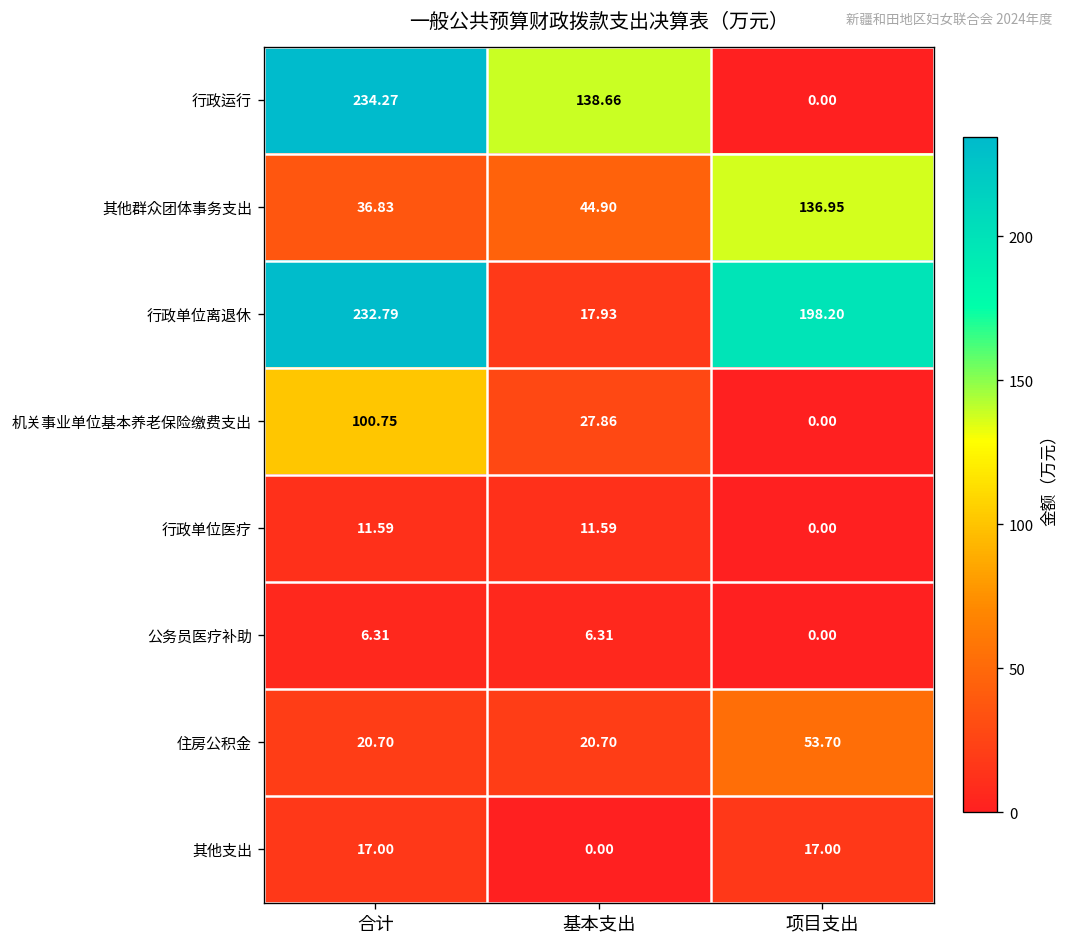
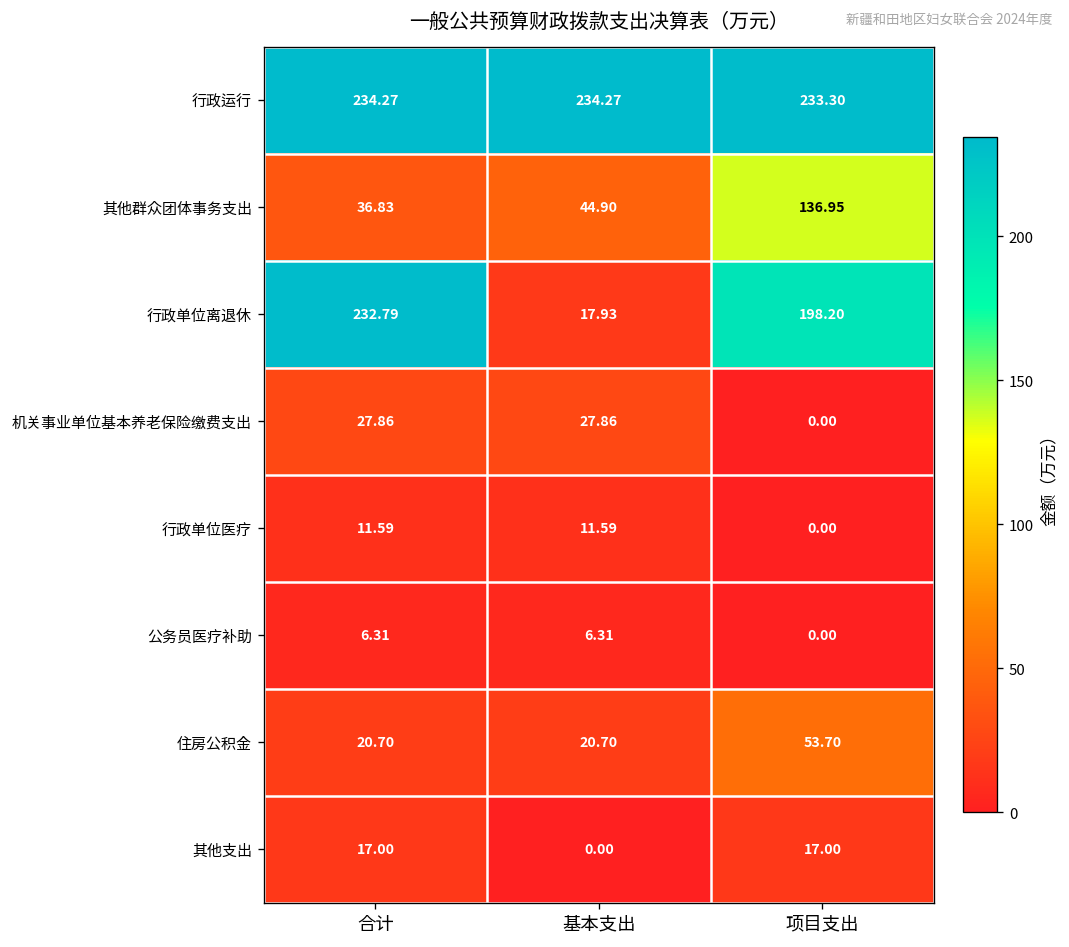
  {
    "行政运行": {
      "合计": 234.27,
-     "基本支出": 138.66,
-     "项目支出": 0.00
+     "基本支出": 234.27,
+     "项目支出": 233.30
    },
    "其他群众团体事务支出": {
      "合计": 36.83,
      "基本支出": 44.90,
      "项目支出": 136.95
    },
    "行政单位离退休": {
      "合计": 232.79,
      "基本支出": 17.93,
      "项目支出": 198.20
    },
    "机关事业单位基本养老保险缴费支出": {
-     "合计": 100.75,
+     "合计": 27.86,
      "基本支出": 27.86,
      "项目支出": 0.00
    },
    "行政单位医疗": {
      "合计": 11.59,
      "基本支出": 11.59,
      "项目支出": 0.00
    },
    "公务员医疗补助": {
      "合计": 6.31,
      "基本支出": 6.31,
      "项目支出": 0.00
    },
    "住房公积金": {
      "合计": 20.70,
      "基本支出": 20.70,
      "项目支出": 53.70
    },
    "其他支出": {
      "合计": 17.00,
      "基本支出": 0.00,
      "项目支出": 17.00
    }
  }
